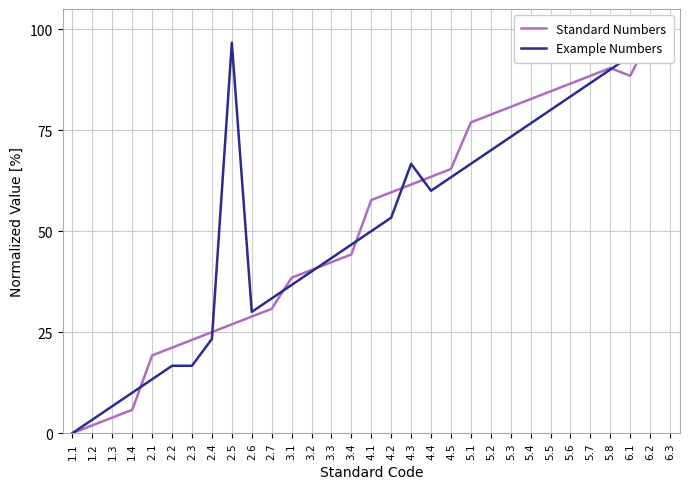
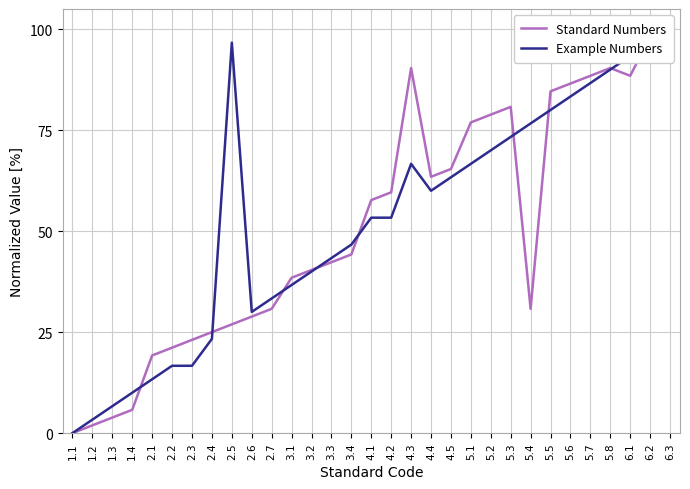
  {
    "Standard Numbers": {
      "1.2": 2,
      "1.3": 4,
      "1.4": 6,
      "2.1": 19,
      "2.2": 21,
      "2.3": 23,
      "2.4": 25,
      "2.5": 27,
      "2.6": 29,
      "2.7": 31,
      "3.1": 38,
      "3.3": 42,
      "3.4": 44,
      "4.1": 58,
      "4.2": 60,
-     "4.3": 62,
+     "4.3": 90,
      "4.4": 63,
      "4.5": 65,
      "5.1": 77,
      "5.2": 79,
      "5.3": 81,
-     "5.4": 83,
+     "5.4": 31,
      "5.5": 85,
      "5.6": 87,
      "5.7": 88,
      "6.1": 88
    },
    "Example Numbers": {
      "1.2": 3,
      "1.3": 7,
      "1.4": 10,
      "2.1": 13,
      "2.2": 17,
      "2.3": 17,
      "2.4": 23,
      "2.5": 97,
      "2.6": 30,
      "2.7": 33,
      "3.1": 37,
      "3.3": 43,
      "3.4": 47,
-     "4.1": 50,
+     "4.1": 53,
      "4.2": 53,
      "4.3": 67,
      "4.4": 60,
      "4.5": 63,
      "5.1": 67,
      "5.2": 70,
      "5.3": 73,
      "5.4": 77,
      "5.5": 80,
      "5.6": 83,
      "5.7": 87
    }
  }
